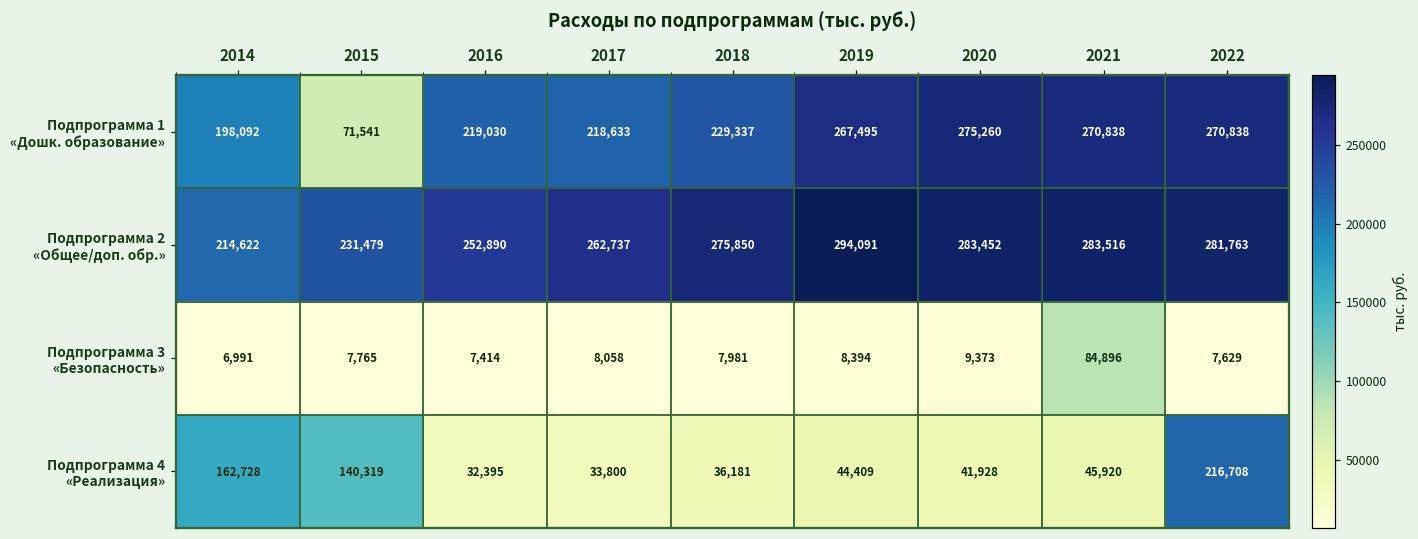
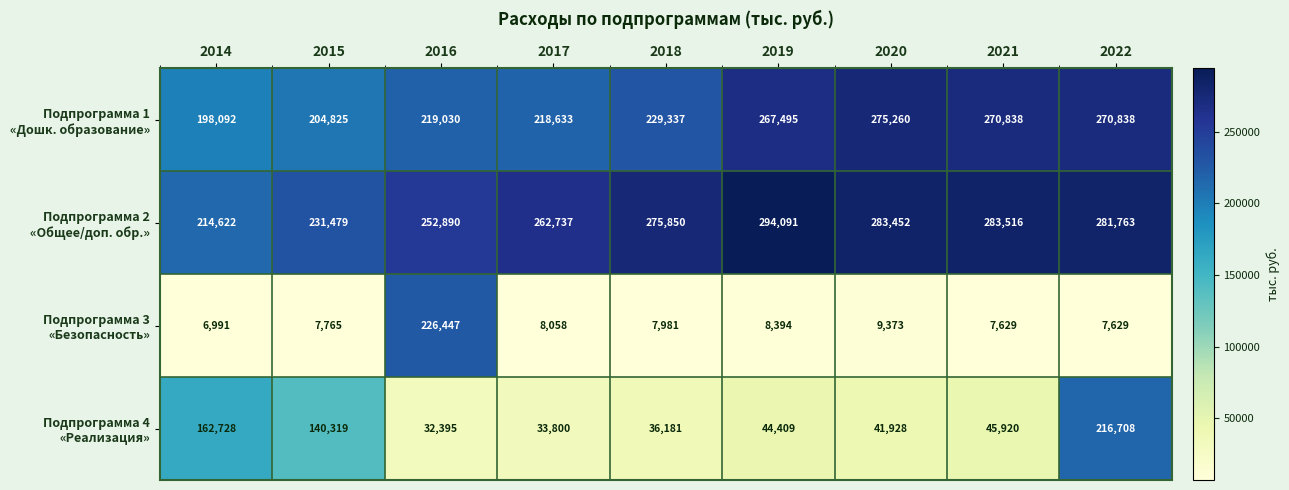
  {
    "Подпрограмма 1 «Дошк. образование»": {
      "2014": "198,092",
-     "2015": "71,541",
+     "2015": "204,825",
      "2016": "219,030",
      "2017": "218,633",
      "2018": "229,337",
      "2019": "267,495",
      "2020": "275,260",
      "2021": "270,838",
      "2022": "270,838"
    },
    "Подпрограмма 2 «Общее/доп. обр.»": {
      "2014": "214,622",
      "2015": "231,479",
      "2016": "252,890",
      "2017": "262,737",
      "2018": "275,850",
      "2019": "294,091",
      "2020": "283,452",
      "2021": "283,516",
      "2022": "281,763"
    },
    "Подпрограмма 3 «Безопасность»": {
      "2014": "6,991",
      "2015": "7,765",
-     "2016": "7,414",
+     "2016": "226,447",
      "2017": "8,058",
      "2018": "7,981",
      "2019": "8,394",
      "2020": "9,373",
-     "2021": "84,896",
+     "2021": "7,629",
      "2022": "7,629"
    },
    "Подпрограмма 4 «Реализация»": {
      "2014": "162,728",
      "2015": "140,319",
      "2016": "32,395",
      "2017": "33,800",
      "2018": "36,181",
      "2019": "44,409",
      "2020": "41,928",
      "2021": "45,920",
      "2022": "216,708"
    }
  }
